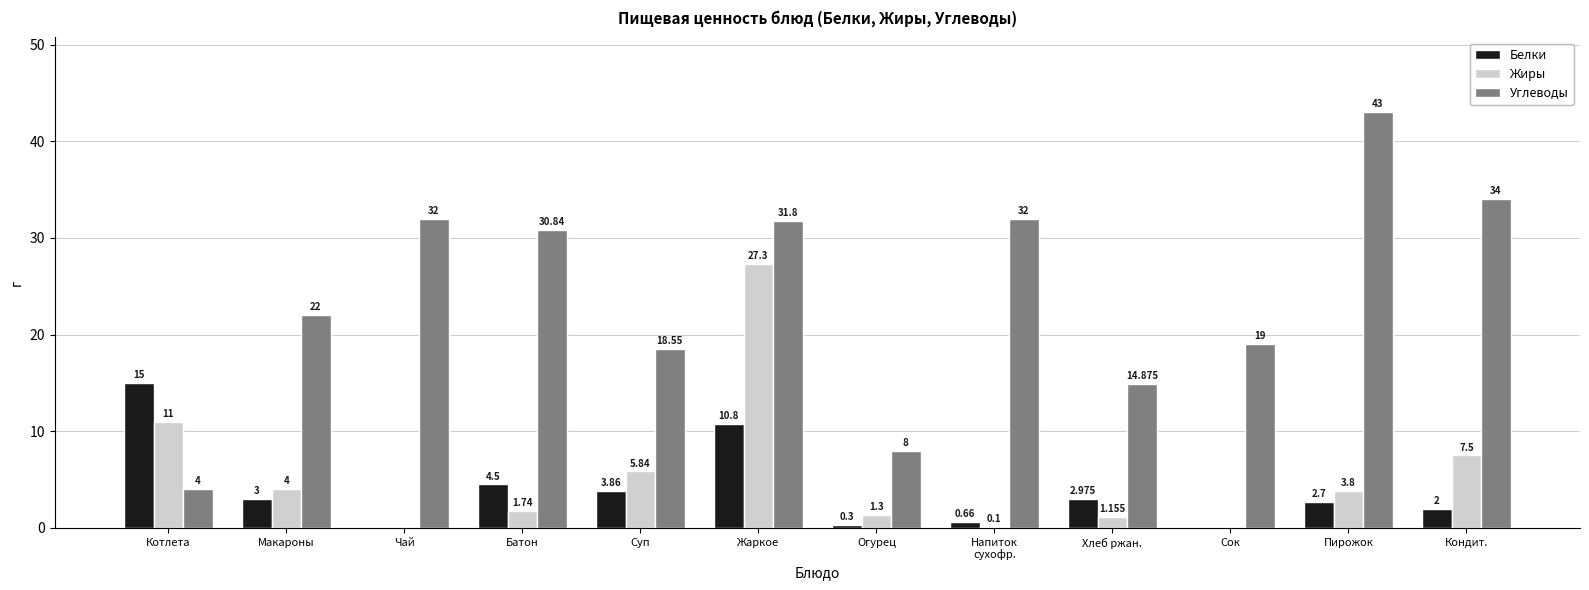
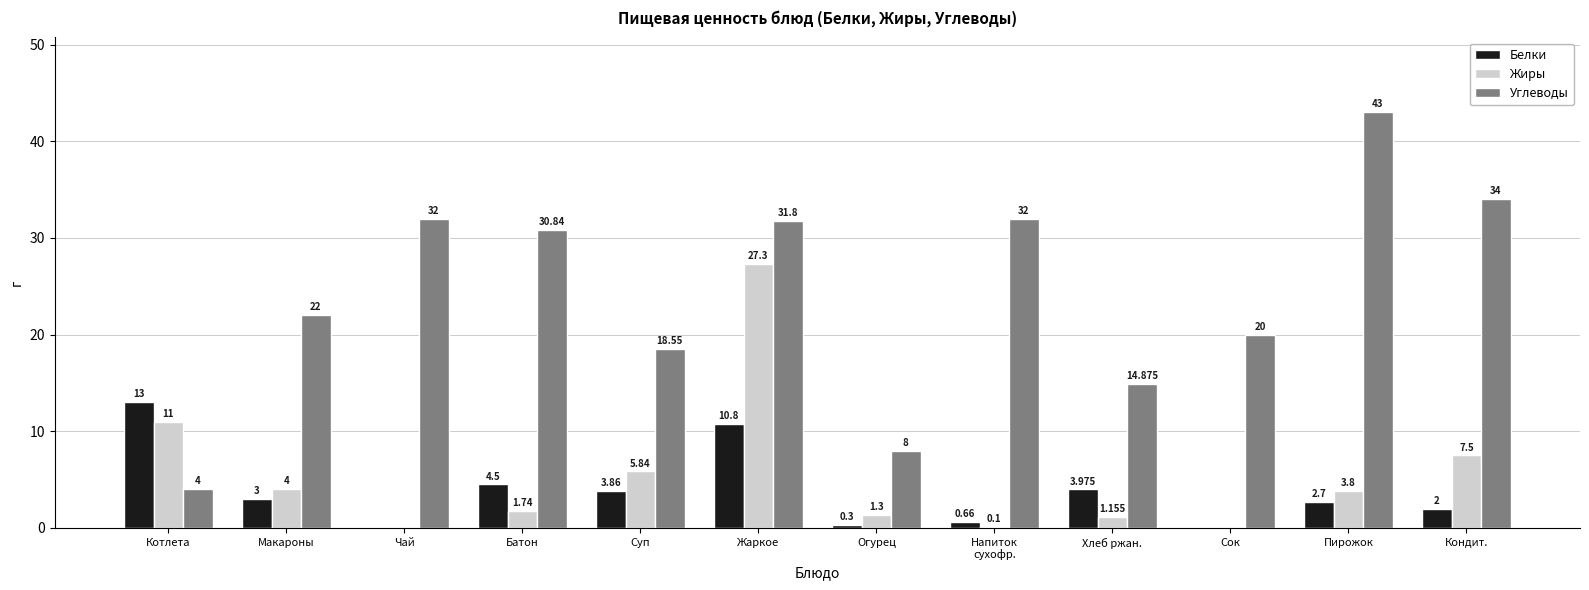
  {
    "Белки": {
-     "Котлета": 15,
+     "Котлета": 13,
      "Макароны": 3,
      "Батон": 4.5,
      "Суп": 3.86,
      "Жаркое": 10.8,
      "Огурец": 0.3,
      "Напиток сухофр.": 0.66,
-     "Хлеб ржан.": 2.975,
+     "Хлеб ржан.": 3.975,
      "Пирожок": 2.7,
      "Кондит.": 2
    },
    "Жиры": {
      "Котлета": 11,
      "Макароны": 4,
      "Батон": 1.74,
      "Суп": 5.84,
      "Жаркое": 27.3,
      "Огурец": 1.3,
      "Напиток сухофр.": 0.1,
      "Хлеб ржан.": 1.155,
      "Пирожок": 3.8,
      "Кондит.": 7.5
    },
    "Углеводы": {
      "Котлета": 4,
      "Макароны": 22,
      "Чай": 32,
      "Батон": 30.84,
      "Суп": 18.55,
      "Жаркое": 31.8,
      "Огурец": 8,
      "Напиток сухофр.": 32,
      "Хлеб ржан.": 14.875,
-     "Сок": 19,
+     "Сок": 20,
      "Пирожок": 43,
      "Кондит.": 34
    }
  }
